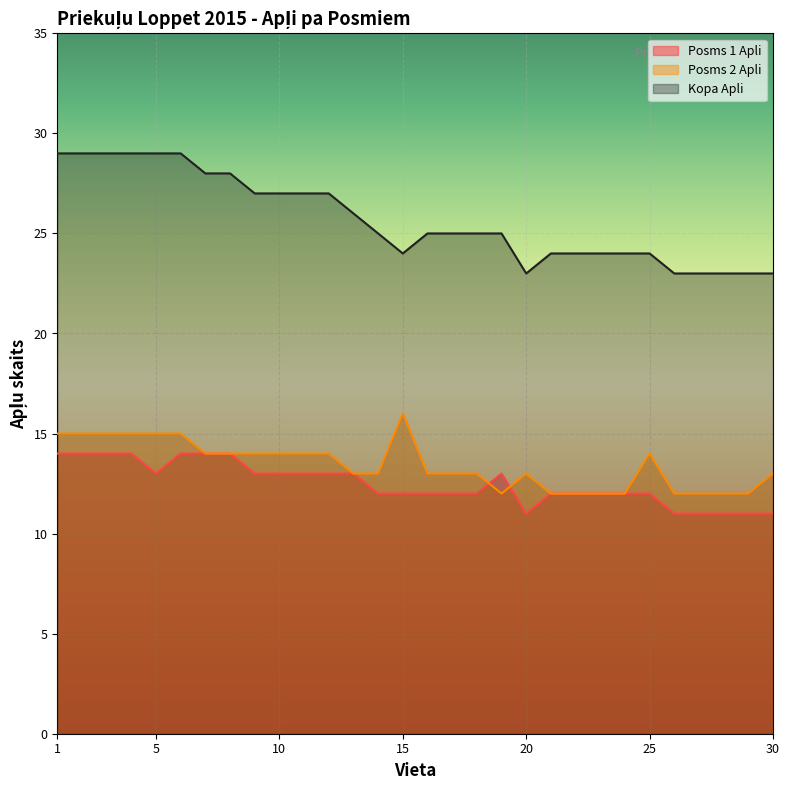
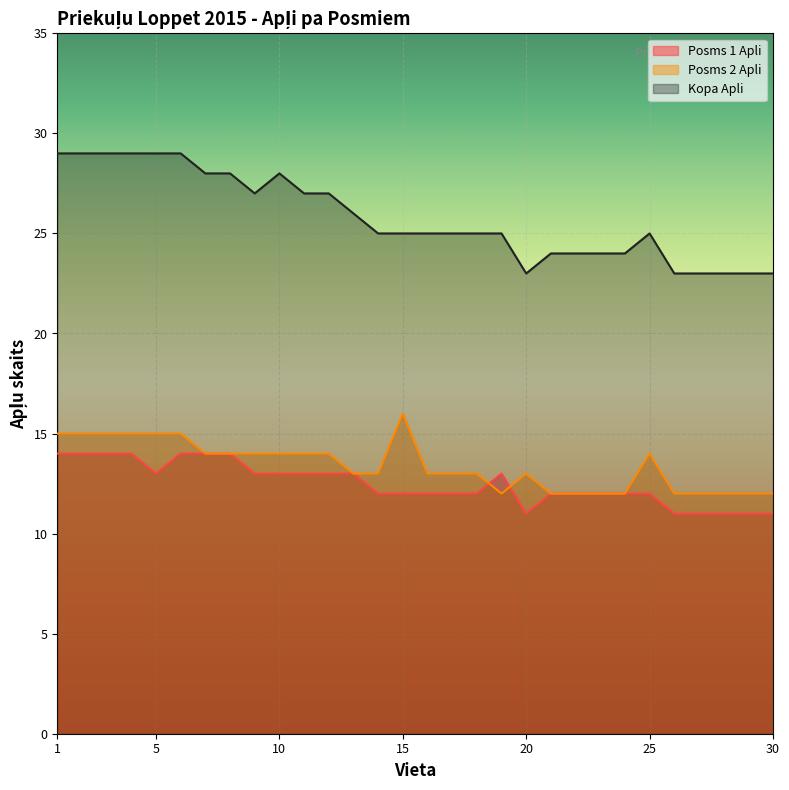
  {
    "Posms 1 Apli": {
      "1": 14,
      "5": 13,
      "10": 13,
      "15": 12,
      "20": 11,
      "25": 12,
      "30": 11
    },
    "Posms 2 Apli": {
      "1": 15,
      "5": 15,
      "10": 14,
      "15": 16,
      "20": 13,
      "25": 14,
-     "30": 13
+     "30": 12
    },
    "Kopa Apli": {
      "1": 29,
      "5": 29,
-     "10": 27,
-     "15": 24,
+     "10": 28,
+     "15": 25,
      "20": 23,
-     "25": 24,
+     "25": 25,
      "30": 23
    }
  }
